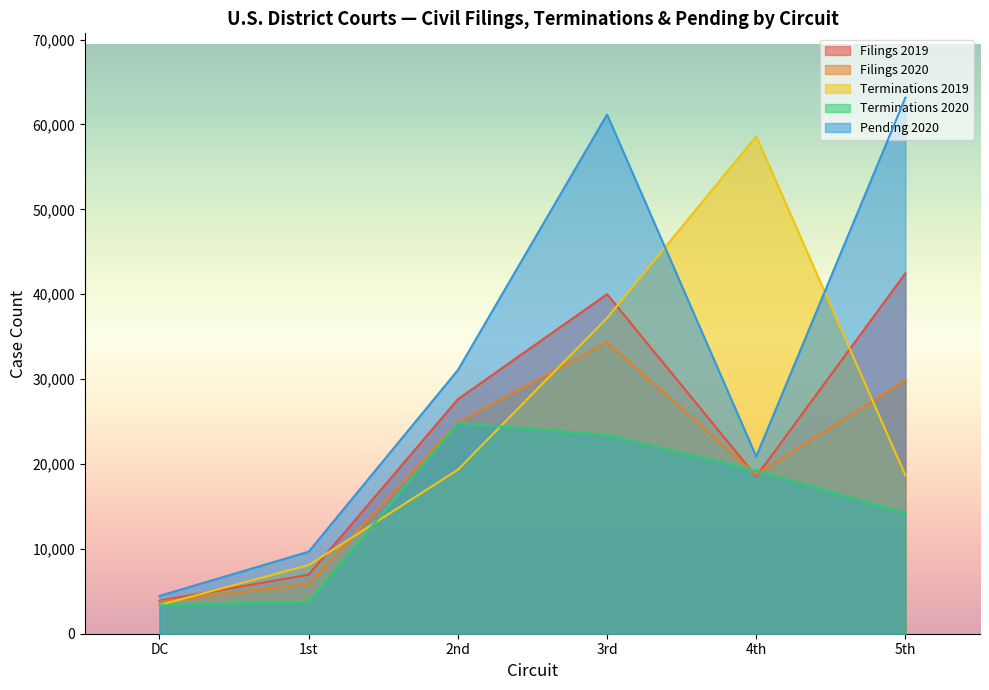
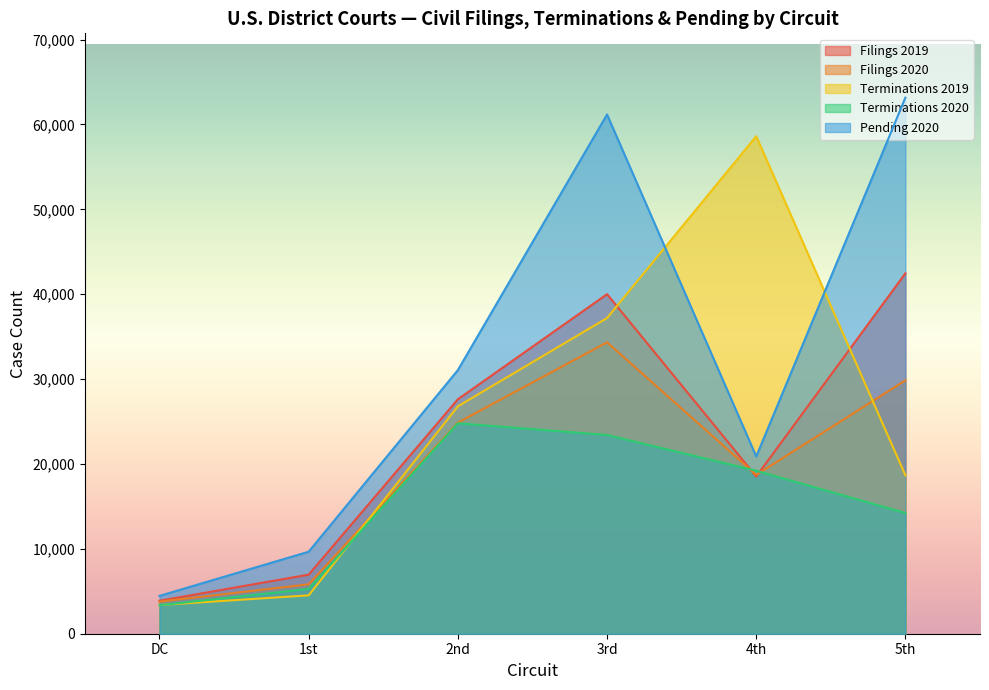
  {
    "Terminations 2019": {
-     "1st": "8,000",
-     "2nd": "19,000",
+     "1st": "5,000",
+     "2nd": "27,000",
      "3rd": "37,000",
      "4th": "59,000",
      "5th": "19,000"
    },
    "Terminations 2020": {
-     "1st": "4,000",
+     "1st": "5,000",
      "3rd": "23,000",
      "4th": "19,000",
      "5th": "14,000"
    },
    "Pending 2020": {
      "DC": "4,000",
      "1st": "10,000",
      "2nd": "31,000",
      "3rd": "61,000",
      "4th": "21,000"
    }
  }
